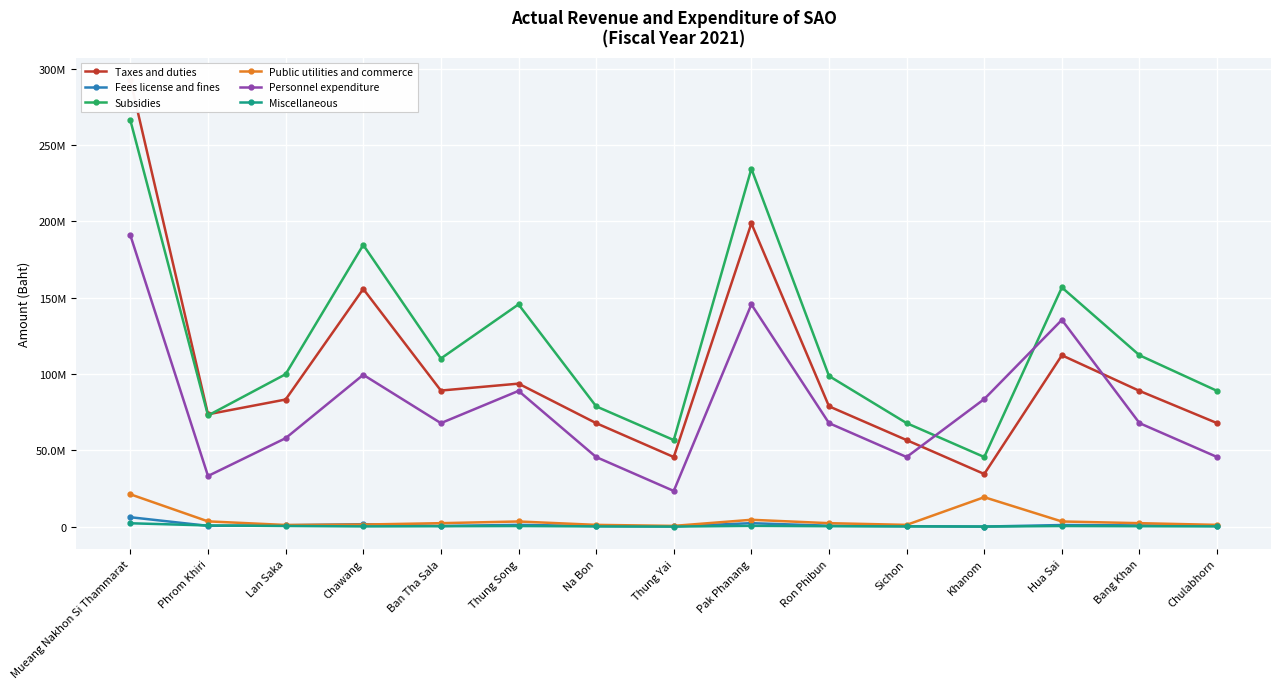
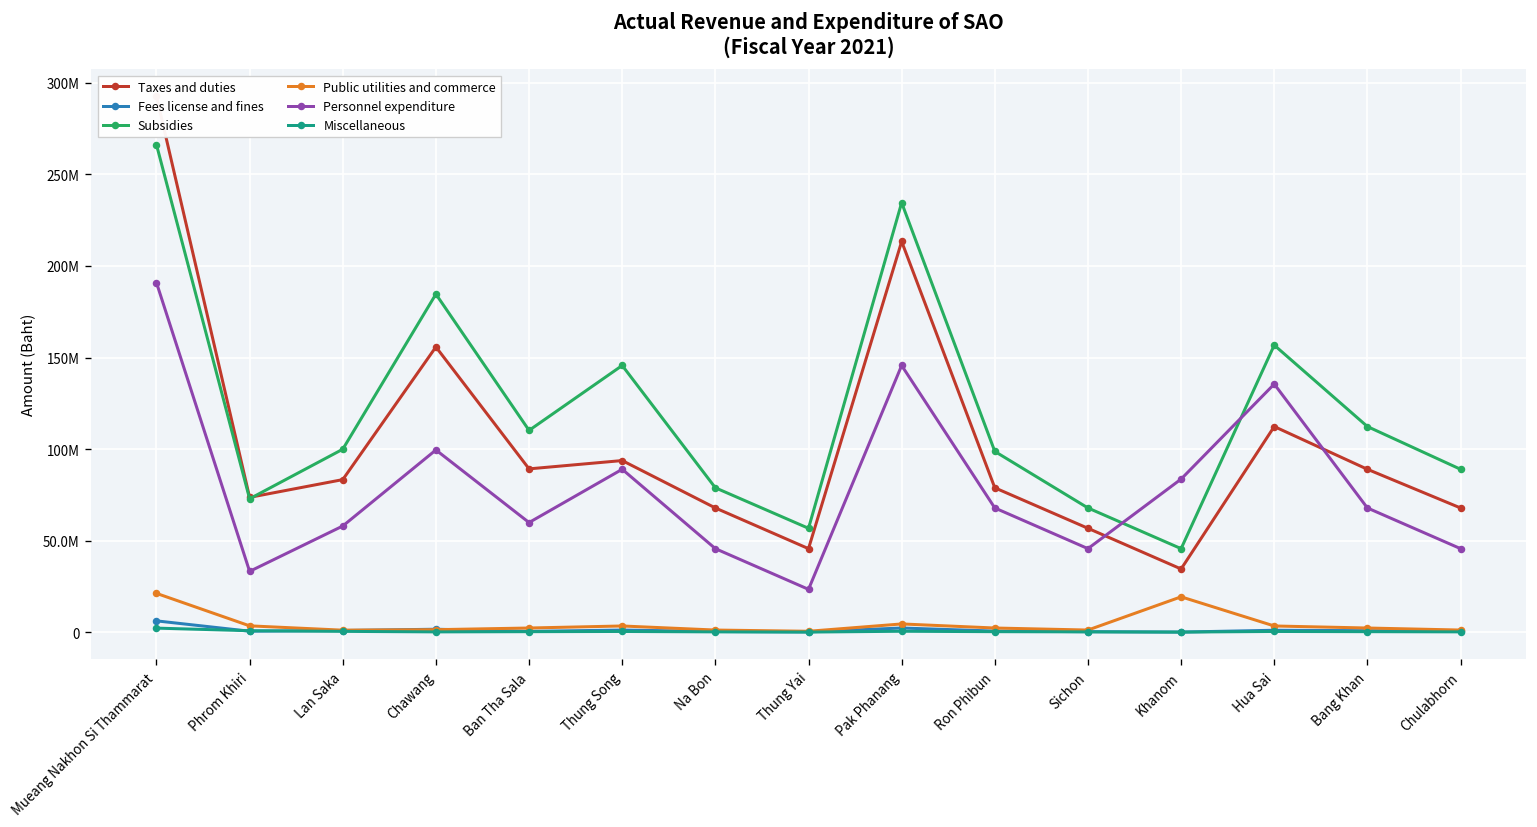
  {
    "Taxes and duties": {
      "Lan Saka": 83000000,
      "Chawang": 156000000,
      "Ban Tha Sala": 89000000,
      "Thung Song": 94000000,
      "Na Bon": 68000000,
      "Thung Yai": 46000000,
-     "Pak Phanang": 199000000,
+     "Pak Phanang": 213000000,
      "Ron Phibun": 79000000,
      "Sichon": 57000000,
      "Khanom": 35000000,
      "Hua Sai": 112000000,
      "Bang Khan": 89000000,
      "Chulabhorn": 68000000
    },
    "Fees license and fines": {
      "Mueang Nakhon Si Thammarat": 6000000,
      "Pak Phanang": 2000000
    },
    "Public utilities and commerce": {
      "Mueang Nakhon Si Thammarat": 21000000,
      "Phrom Khiri": 4000000,
      "Ban Tha Sala": 2000000,
      "Thung Song": 3000000,
      "Pak Phanang": 5000000,
      "Khanom": 19000000,
      "Hua Sai": 3000000
    },
    "Personnel expenditure": {
      "Mueang Nakhon Si Thammarat": 191000000,
      "Phrom Khiri": 33000000,
      "Lan Saka": 58000000,
      "Chawang": 100000000,
-     "Ban Tha Sala": 68000000,
+     "Ban Tha Sala": 60000000,
      "Thung Song": 89000000,
      "Na Bon": 46000000,
      "Thung Yai": 23000000,
      "Pak Phanang": 146000000,
      "Ron Phibun": 68000000,
      "Sichon": 46000000,
      "Khanom": 84000000,
      "Hua Sai": 136000000,
      "Bang Khan": 68000000,
      "Chulabhorn": 46000000
    }
  }
